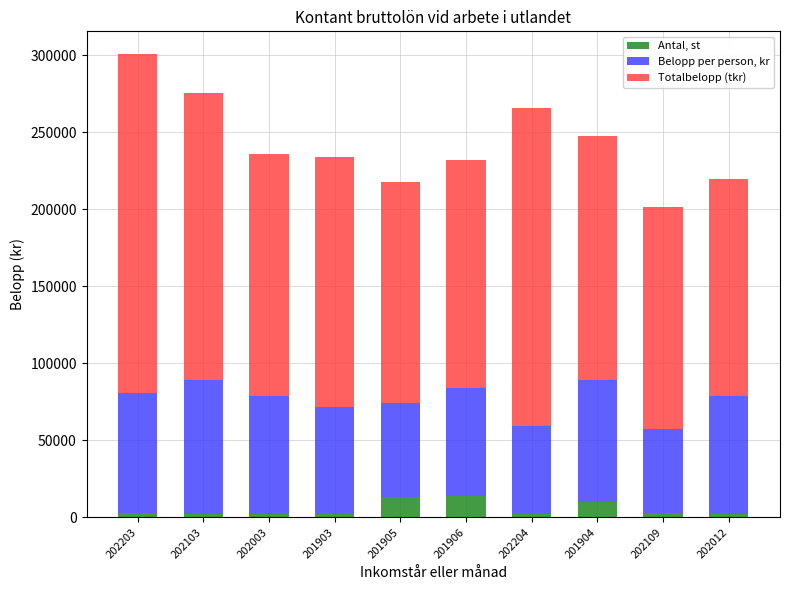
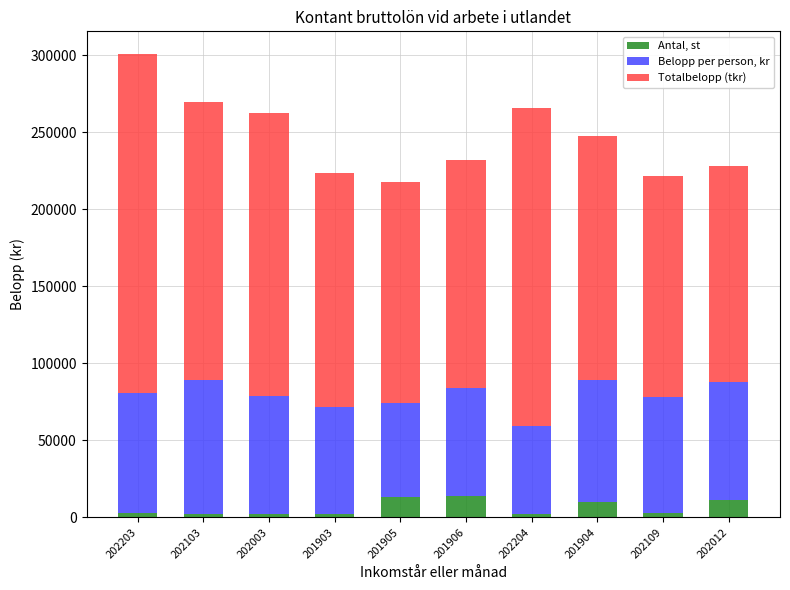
  {
    "Antal, st": {
      "202203": 3000,
      "202103": 2000,
      "202003": 2000,
      "201903": 2000,
      "201905": 13000,
      "201906": 14000,
      "202204": 2000,
      "201904": 10000,
      "202109": 3000,
-     "202012": 2000
+     "202012": 11000
    },
    "Belopp per person, kr": {
      "202203": 78000,
      "202103": 87000,
      "202003": 77000,
      "201903": 70000,
      "201905": 61000,
      "201906": 70000,
      "202204": 57000,
      "201904": 79000,
-     "202109": 55000,
+     "202109": 75000,
      "202012": 77000
    },
    "Totalbelopp (tkr)": {
      "202203": 220000,
-     "202103": 186000,
-     "202003": 157000,
-     "201903": 162000,
+     "202103": 181000,
+     "202003": 184000,
+     "201903": 152000,
      "201905": 144000,
      "201906": 148000,
      "202204": 207000,
      "201904": 158000,
      "202109": 144000,
      "202012": 141000
    }
  }
